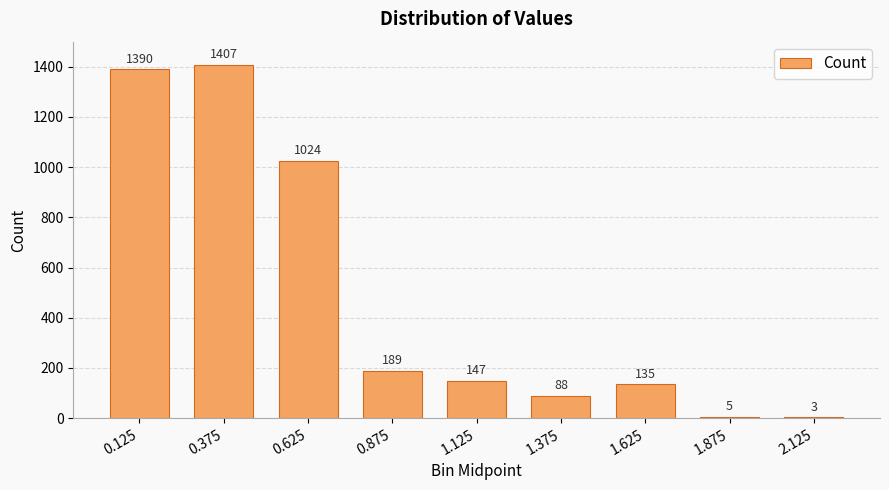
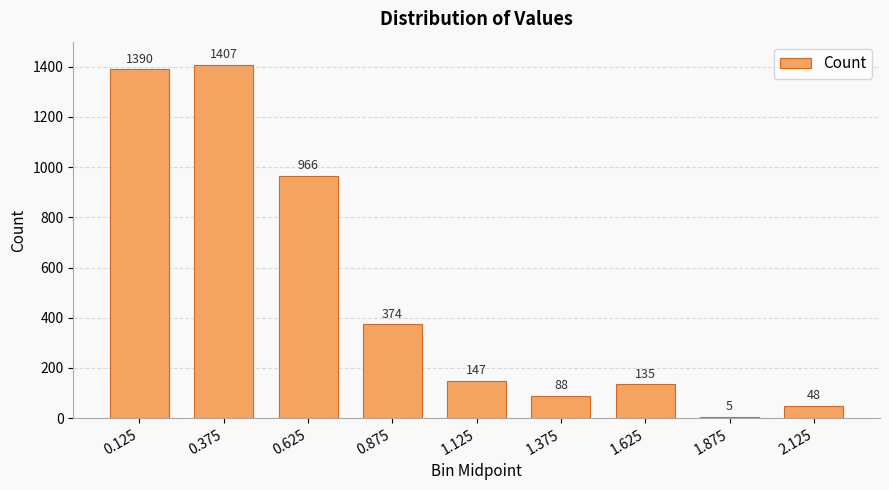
  {
    "0.125": 1390,
    "0.375": 1407,
-   "0.625": 1024,
-   "0.875": 189,
+   "0.625": 966,
+   "0.875": 374,
    "1.125": 147,
    "1.375": 88,
    "1.625": 135,
    "1.875": 5,
-   "2.125": 3
+   "2.125": 48
  }
